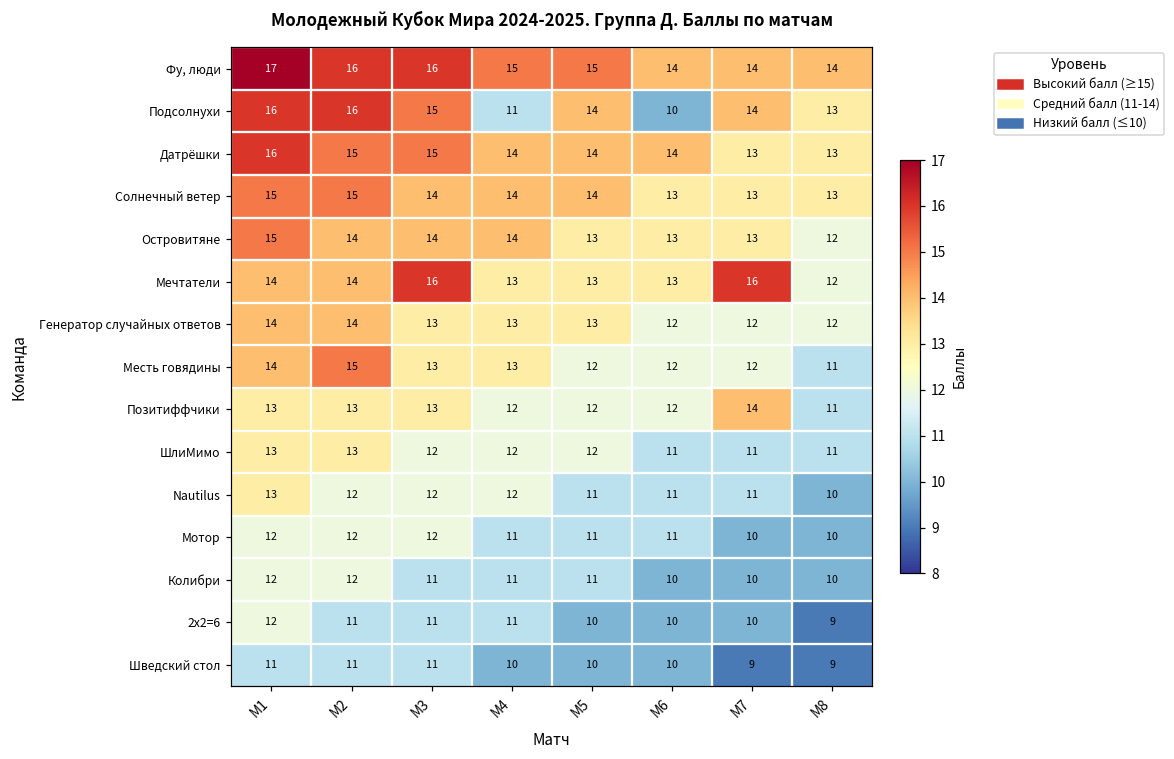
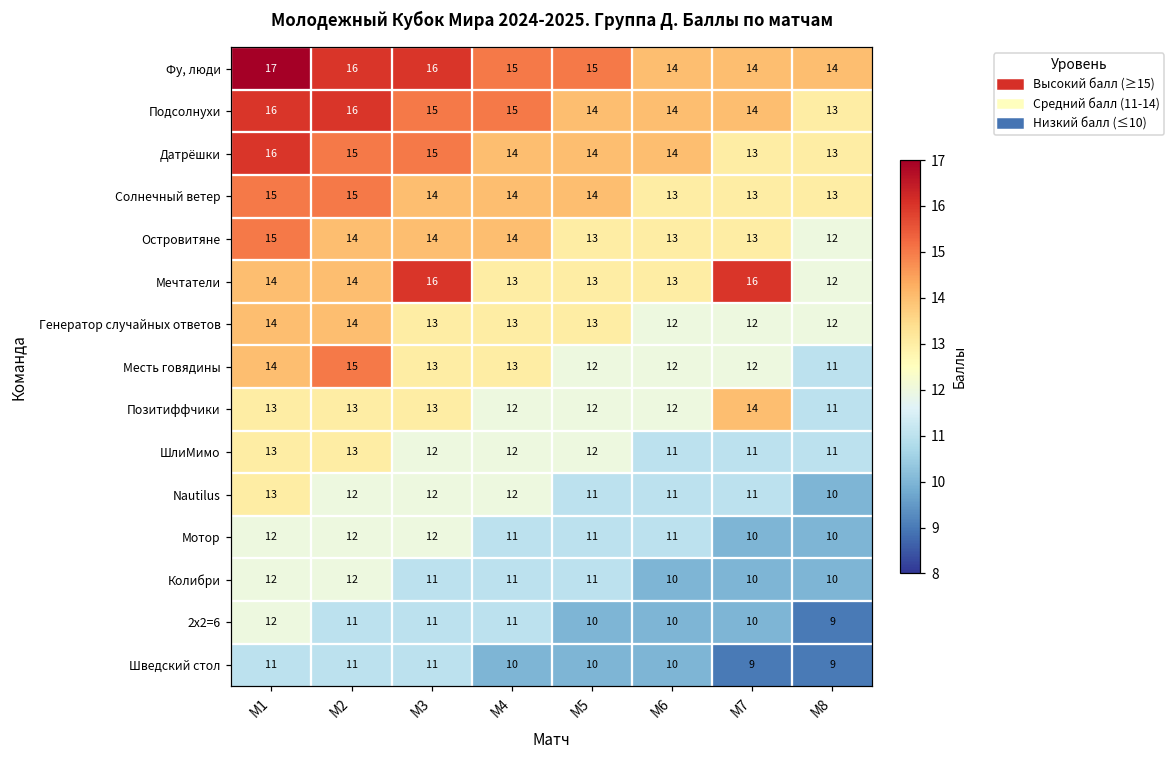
  {
    "Фу, люди": {
      "M1": 17,
      "M2": 16,
      "M3": 16,
      "M4": 15,
      "M5": 15,
      "M6": 14,
      "M7": 14,
      "M8": 14
    },
    "Подсолнухи": {
      "M1": 16,
      "M2": 16,
      "M3": 15,
-     "M4": 11,
+     "M4": 15,
      "M5": 14,
-     "M6": 10,
+     "M6": 14,
      "M7": 14,
      "M8": 13
    },
    "Датрёшки": {
      "M1": 16,
      "M2": 15,
      "M3": 15,
      "M4": 14,
      "M5": 14,
      "M6": 14,
      "M7": 13,
      "M8": 13
    },
    "Солнечный ветер": {
      "M1": 15,
      "M2": 15,
      "M3": 14,
      "M4": 14,
      "M5": 14,
      "M6": 13,
      "M7": 13,
      "M8": 13
    },
    "Островитяне": {
      "M1": 15,
      "M2": 14,
      "M3": 14,
      "M4": 14,
      "M5": 13,
      "M6": 13,
      "M7": 13,
      "M8": 12
    },
    "Мечтатели": {
      "M1": 14,
      "M2": 14,
      "M3": 16,
      "M4": 13,
      "M5": 13,
      "M6": 13,
      "M7": 16,
      "M8": 12
    },
    "Генератор случайных ответов": {
      "M1": 14,
      "M2": 14,
      "M3": 13,
      "M4": 13,
      "M5": 13,
      "M6": 12,
      "M7": 12,
      "M8": 12
    },
    "Месть говядины": {
      "M1": 14,
      "M2": 15,
      "M3": 13,
      "M4": 13,
      "M5": 12,
      "M6": 12,
      "M7": 12,
      "M8": 11
    },
    "Позитиффчики": {
      "M1": 13,
      "M2": 13,
      "M3": 13,
      "M4": 12,
      "M5": 12,
      "M6": 12,
      "M7": 14,
      "M8": 11
    },
    "ШлиМимо": {
      "M1": 13,
      "M2": 13,
      "M3": 12,
      "M4": 12,
      "M5": 12,
      "M6": 11,
      "M7": 11,
      "M8": 11
    },
    "Nautilus": {
      "M1": 13,
      "M2": 12,
      "M3": 12,
      "M4": 12,
      "M5": 11,
      "M6": 11,
      "M7": 11,
      "M8": 10
    },
    "Мотор": {
      "M1": 12,
      "M2": 12,
      "M3": 12,
      "M4": 11,
      "M5": 11,
      "M6": 11,
      "M7": 10,
      "M8": 10
    },
    "Колибри": {
      "M1": 12,
      "M2": 12,
      "M3": 11,
      "M4": 11,
      "M5": 11,
      "M6": 10,
      "M7": 10,
      "M8": 10
    },
    "2х2=6": {
      "M1": 12,
      "M2": 11,
      "M3": 11,
      "M4": 11,
      "M5": 10,
      "M6": 10,
      "M7": 10,
      "M8": 9
    },
    "Шведский стол": {
      "M1": 11,
      "M2": 11,
      "M3": 11,
      "M4": 10,
      "M5": 10,
      "M6": 10,
      "M7": 9,
      "M8": 9
    }
  }
